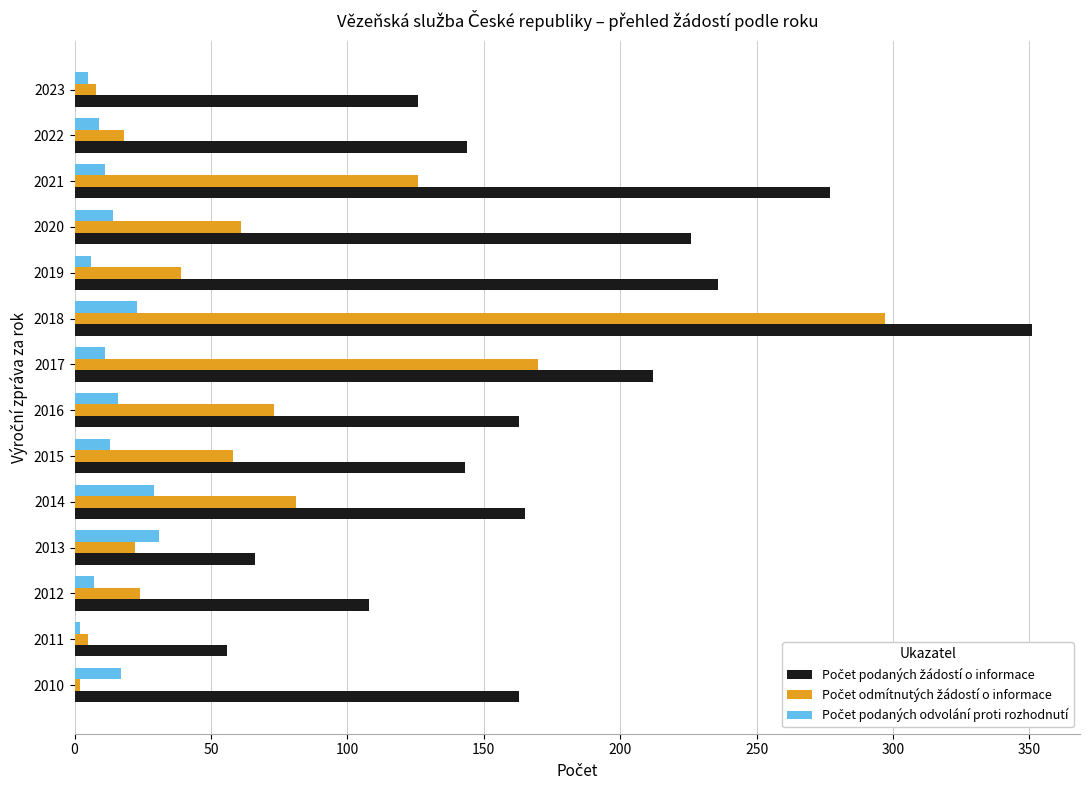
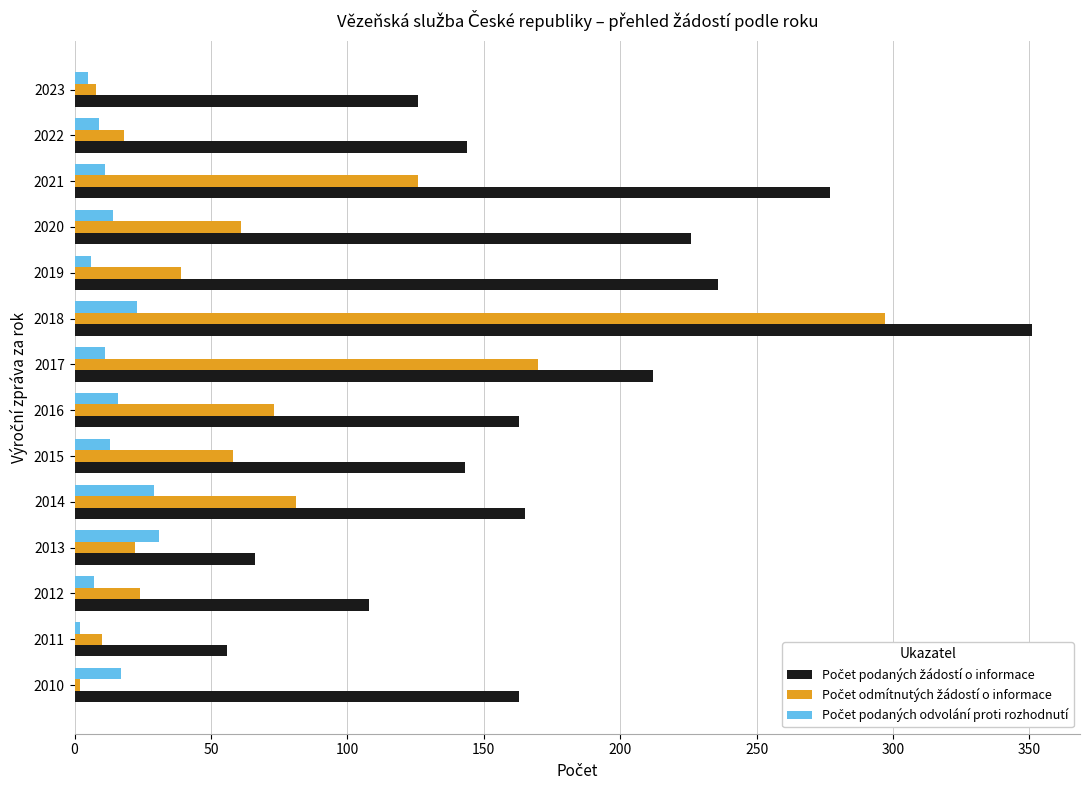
  {
    "Počet podaných žádostí o informace": {
      "2023": 126,
      "2022": 144,
      "2021": 277,
      "2020": 226,
      "2019": 236,
      "2018": 351,
      "2017": 212,
      "2016": 163,
      "2015": 143,
      "2014": 165,
      "2013": 66,
      "2012": 108,
      "2011": 56,
      "2010": 163
    },
    "Počet odmítnutých žádostí o informace": {
      "2023": 8,
      "2022": 18,
      "2021": 126,
      "2020": 61,
      "2019": 39,
      "2018": 297,
      "2017": 170,
      "2016": 73,
      "2015": 58,
      "2014": 81,
      "2013": 22,
      "2012": 24,
-     "2011": 5,
+     "2011": 10,
      "2010": 2
    },
    "Počet podaných odvolání proti rozhodnutí": {
      "2023": 5,
      "2022": 9,
      "2021": 11,
      "2020": 14,
      "2019": 6,
      "2018": 23,
      "2017": 11,
      "2016": 16,
      "2015": 13,
      "2014": 29,
      "2013": 31,
      "2012": 7,
      "2011": 2,
      "2010": 17
    }
  }
